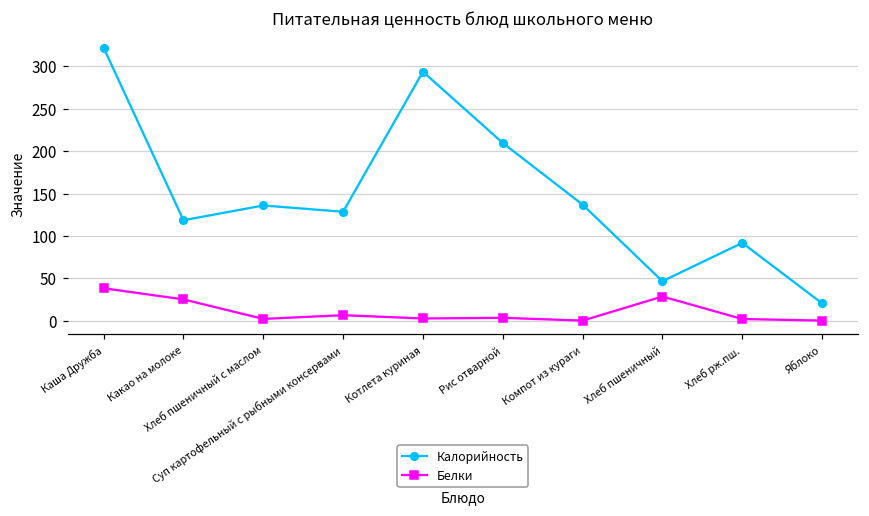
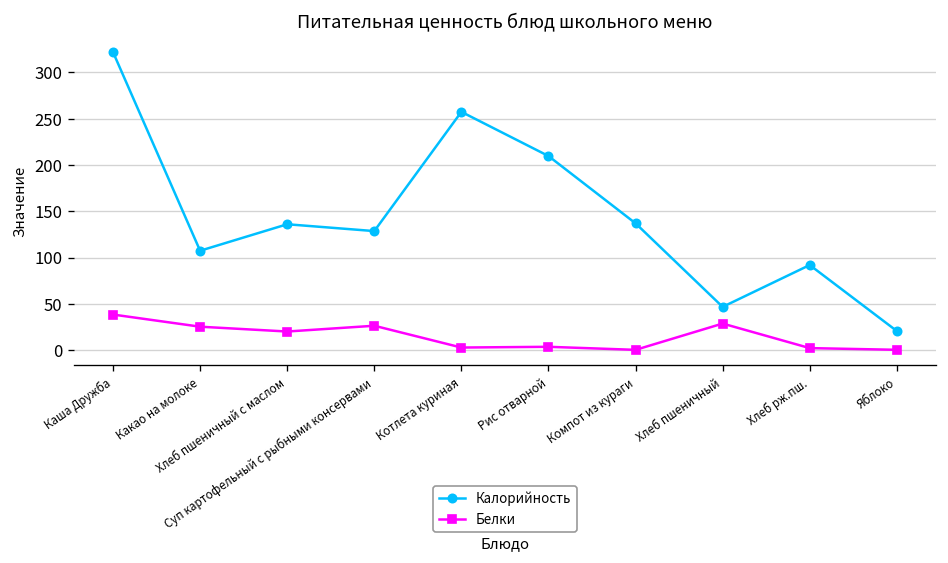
  {
    "Калорийность": {
      "Каша Дружба": 320,
-     "Какао на молоке": 120,
+     "Какао на молоке": 110,
      "Хлеб пшеничный с маслом": 140,
      "Суп картофельный с рыбными консервами": 130,
-     "Котлета куриная": 290,
+     "Котлета куриная": 260,
      "Рис отварной": 210,
      "Компот из кураги": 140,
      "Хлеб пшеничный": 50,
      "Хлеб рж.пш.": 90,
      "Яблоко": 20
    },
    "Белки": {
      "Каша Дружба": 40,
      "Какао на молоке": 30,
-     "Хлеб пшеничный с маслом": 0,
-     "Суп картофельный с рыбными консервами": 10,
+     "Хлеб пшеничный с маслом": 20,
+     "Суп картофельный с рыбными консервами": 30,
      "Котлета куриная": 0,
      "Рис отварной": 0,
      "Компот из кураги": 0,
      "Хлеб пшеничный": 30,
      "Хлеб рж.пш.": 0,
      "Яблоко": 0
    }
  }
